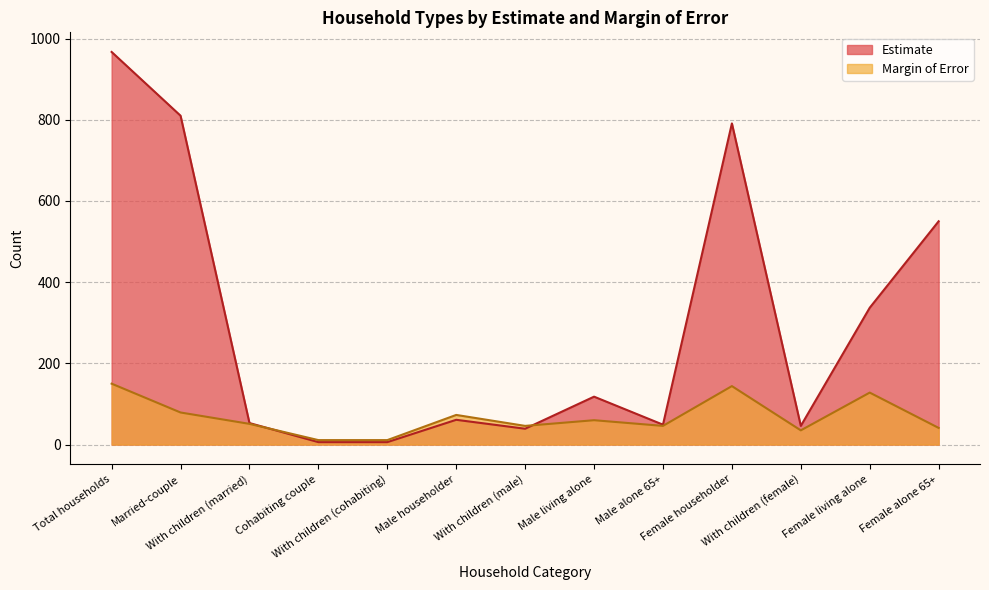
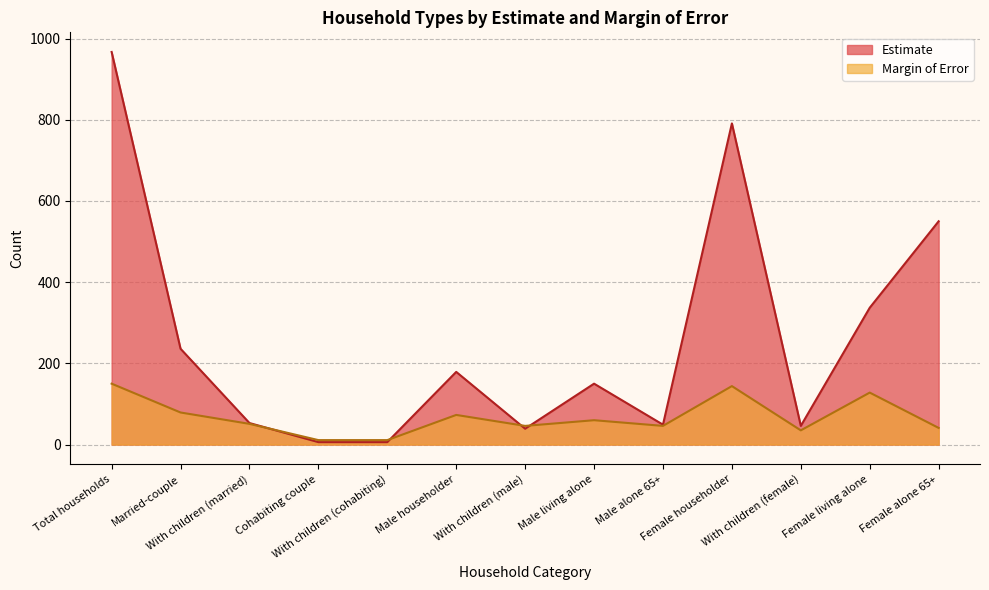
  {
    "Estimate": {
      "Total households": 970,
-     "Married-couple": 810,
-     "Male householder": 60,
+     "Married-couple": 240,
+     "Male householder": 180,
      "With children (male)": 40,
-     "Male living alone": 120,
+     "Male living alone": 150,
      "Female householder": 790,
      "With children (female)": 50,
      "Female living alone": 340,
      "Female alone 65+": 550
    },
    "Margin of Error": {
      "Total households": 150,
      "Married-couple": 80,
      "Male householder": 70,
      "With children (male)": 50,
      "Male living alone": 60,
      "Female householder": 140,
      "With children (female)": 40,
      "Female living alone": 130,
      "Female alone 65+": 40
    }
  }
